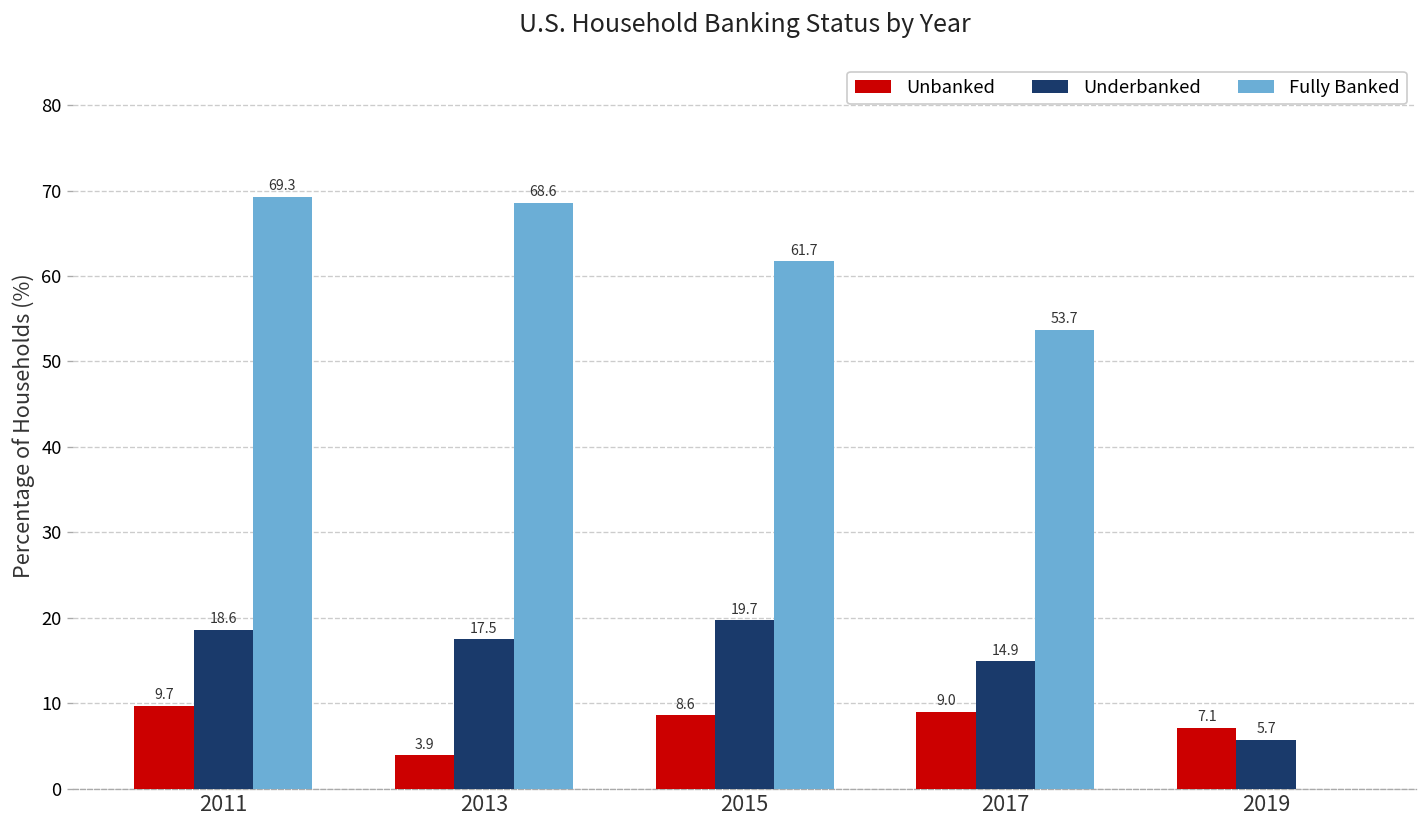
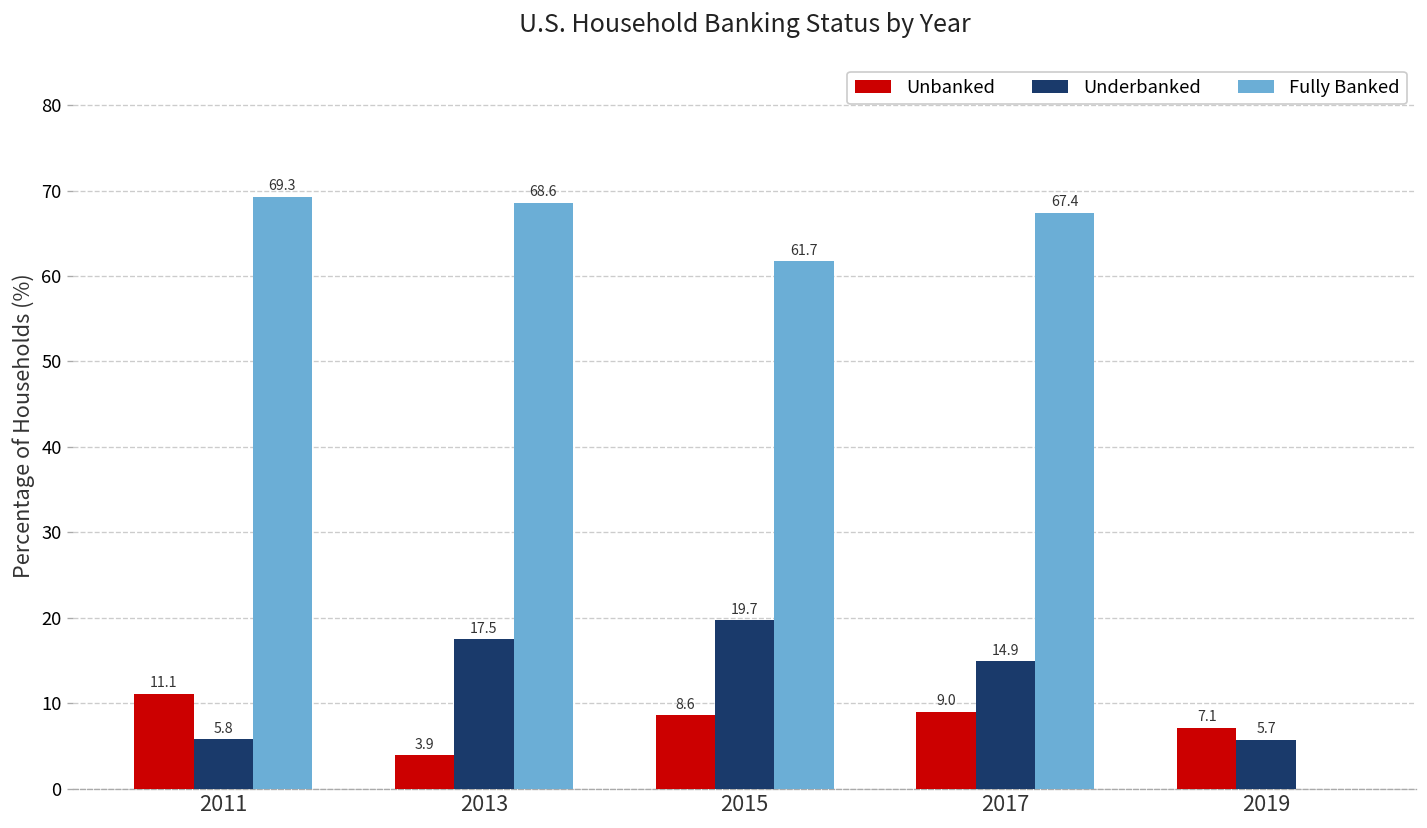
  {
    "Unbanked": {
-     "2011": 9.7,
+     "2011": 11.1,
      "2013": 3.9,
      "2015": 8.6,
      "2017": 9.0,
      "2019": 7.1
    },
    "Underbanked": {
-     "2011": 18.6,
+     "2011": 5.8,
      "2013": 17.5,
      "2015": 19.7,
      "2017": 14.9,
      "2019": 5.7
    },
    "Fully Banked": {
      "2011": 69.3,
      "2013": 68.6,
      "2015": 61.7,
-     "2017": 53.7
+     "2017": 67.4
    }
  }
